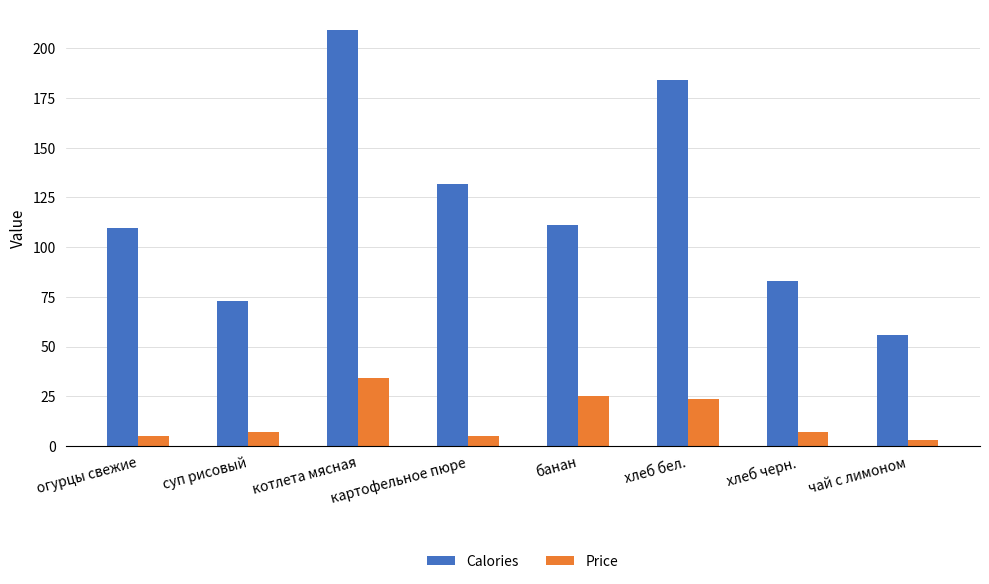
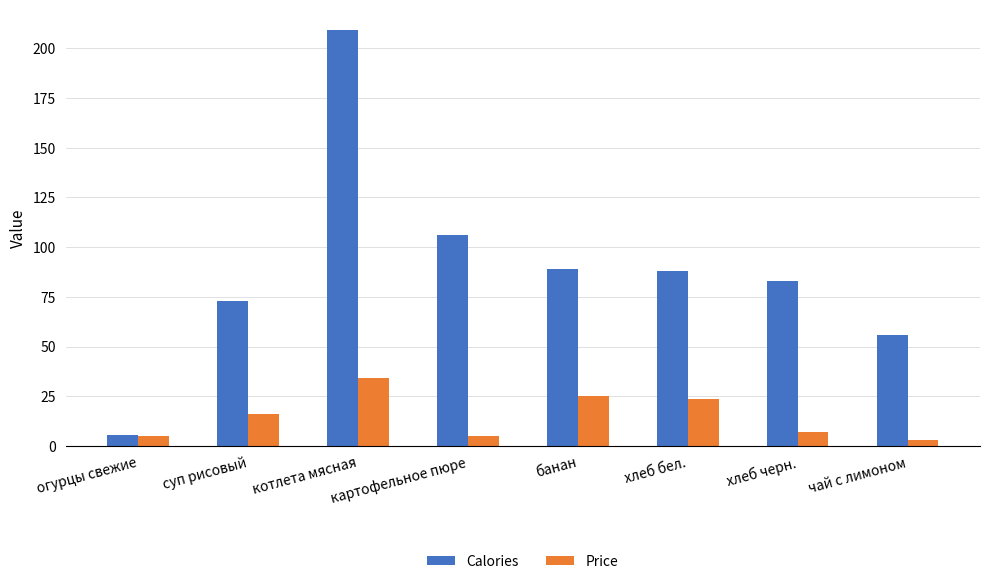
  {
    "Calories": {
-     "огурцы свежие": 110,
+     "огурцы свежие": 6,
      "суп рисовый": 73,
      "котлета мясная": 209,
-     "картофельное пюре": 132,
-     "банан": 111,
-     "хлеб бел.": 184,
+     "картофельное пюре": 106,
+     "банан": 89,
+     "хлеб бел.": 88,
      "хлеб черн.": 83,
      "чай с лимоном": 56
    },
    "Price": {
      "огурцы свежие": 5,
-     "суп рисовый": 7,
+     "суп рисовый": 16,
      "котлета мясная": 34,
      "картофельное пюре": 5,
      "банан": 25,
      "хлеб бел.": 24,
      "хлеб черн.": 7,
      "чай с лимоном": 3
    }
  }
